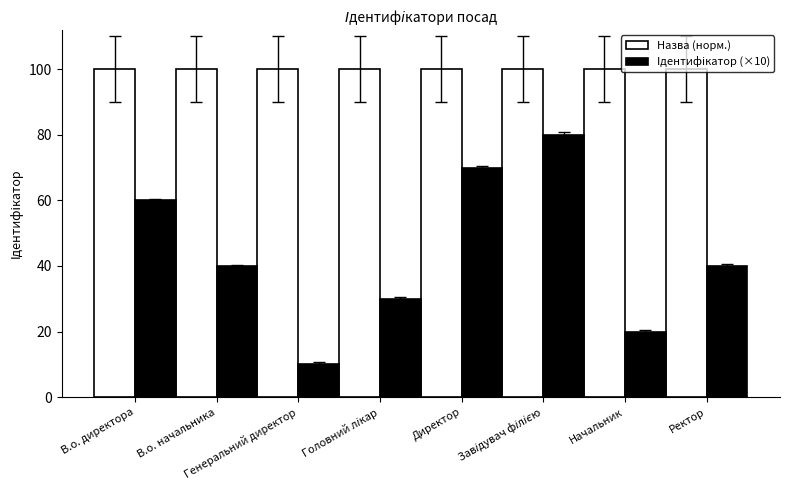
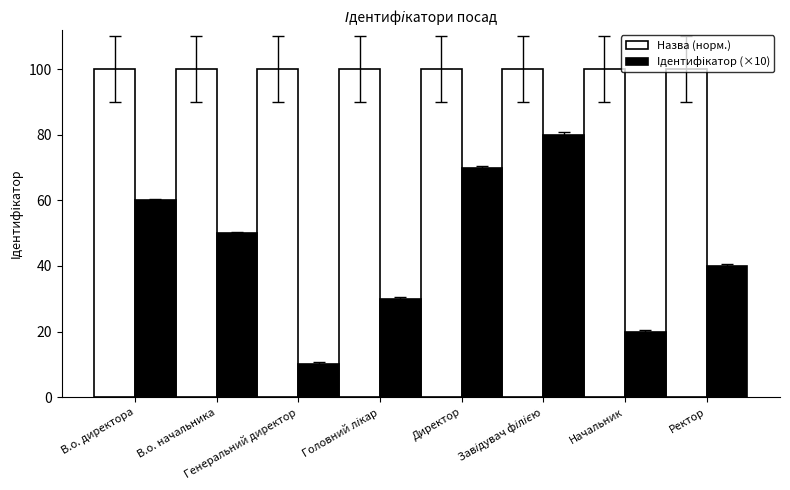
  {
    "Назва (норм.)": {
      "В.о. директора": 100,
      "В.о. начальника": 100,
      "Генеральний директор": 100,
      "Головний лікар": 100,
      "Директор": 100,
      "Завідувач філією": 100,
      "Начальник": 100
    },
    "Ідентифікатор (×10)": {
      "В.о. директора": 60,
-     "В.о. начальника": 40,
+     "В.о. начальника": 50,
      "Генеральний директор": 10,
      "Головний лікар": 30,
      "Директор": 70,
      "Завідувач філією": 80,
      "Начальник": 20,
      "Ректор": 40
    }
  }
